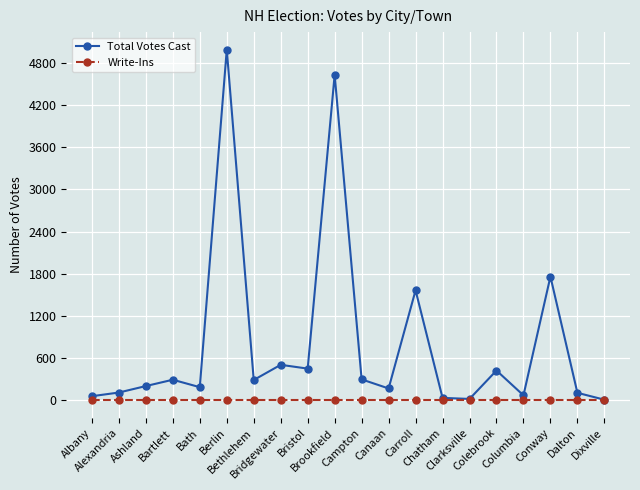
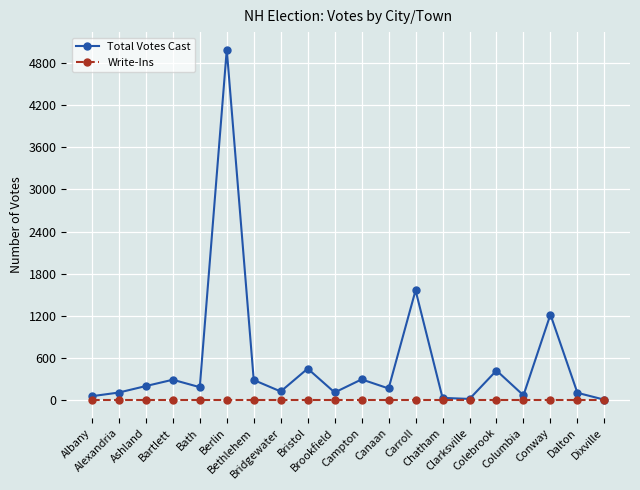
  {
    "Total Votes Cast": {
      "Albany": 100,
      "Alexandria": 100,
      "Ashland": 200,
      "Bartlett": 300,
      "Bath": 200,
      "Berlin": 5000,
      "Bethlehem": 300,
-     "Bridgewater": 500,
+     "Bridgewater": 100,
      "Bristol": 500,
-     "Brookfield": 4600,
+     "Brookfield": 100,
      "Campton": 300,
      "Canaan": 200,
      "Carroll": 1600,
      "Colebrook": 400,
      "Columbia": 100,
-     "Conway": 1800,
+     "Conway": 1200,
      "Dalton": 100
    },
    "Write-Ins": {
      "Albany": 0,
      "Alexandria": 0,
      "Ashland": 0,
      "Bartlett": 0,
      "Bath": 0,
      "Berlin": 0,
      "Bethlehem": 0,
      "Bridgewater": 0,
      "Bristol": 0,
      "Brookfield": 0,
      "Campton": 0,
      "Canaan": 0,
      "Carroll": 0,
      "Colebrook": 0,
      "Columbia": 0,
      "Conway": 0,
      "Dalton": 0
    }
  }
